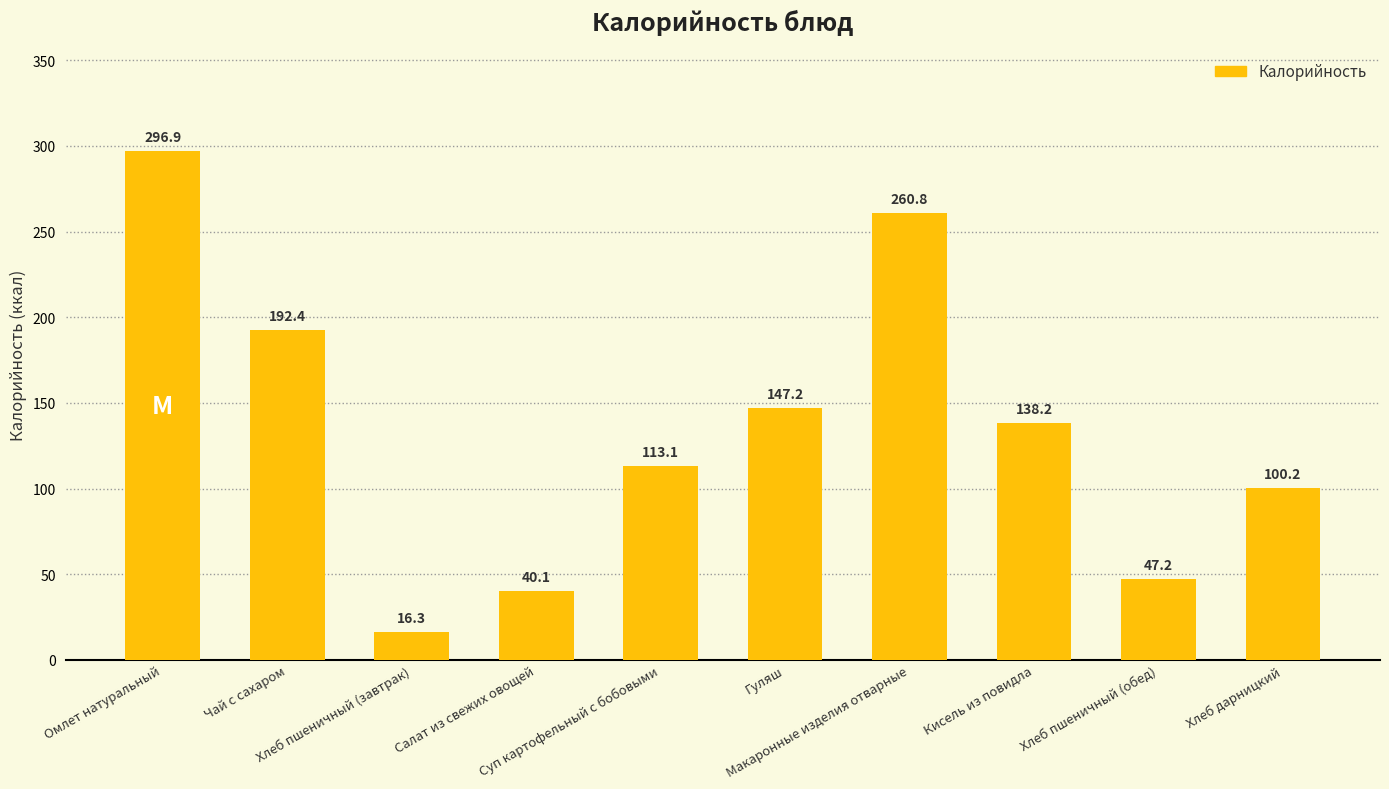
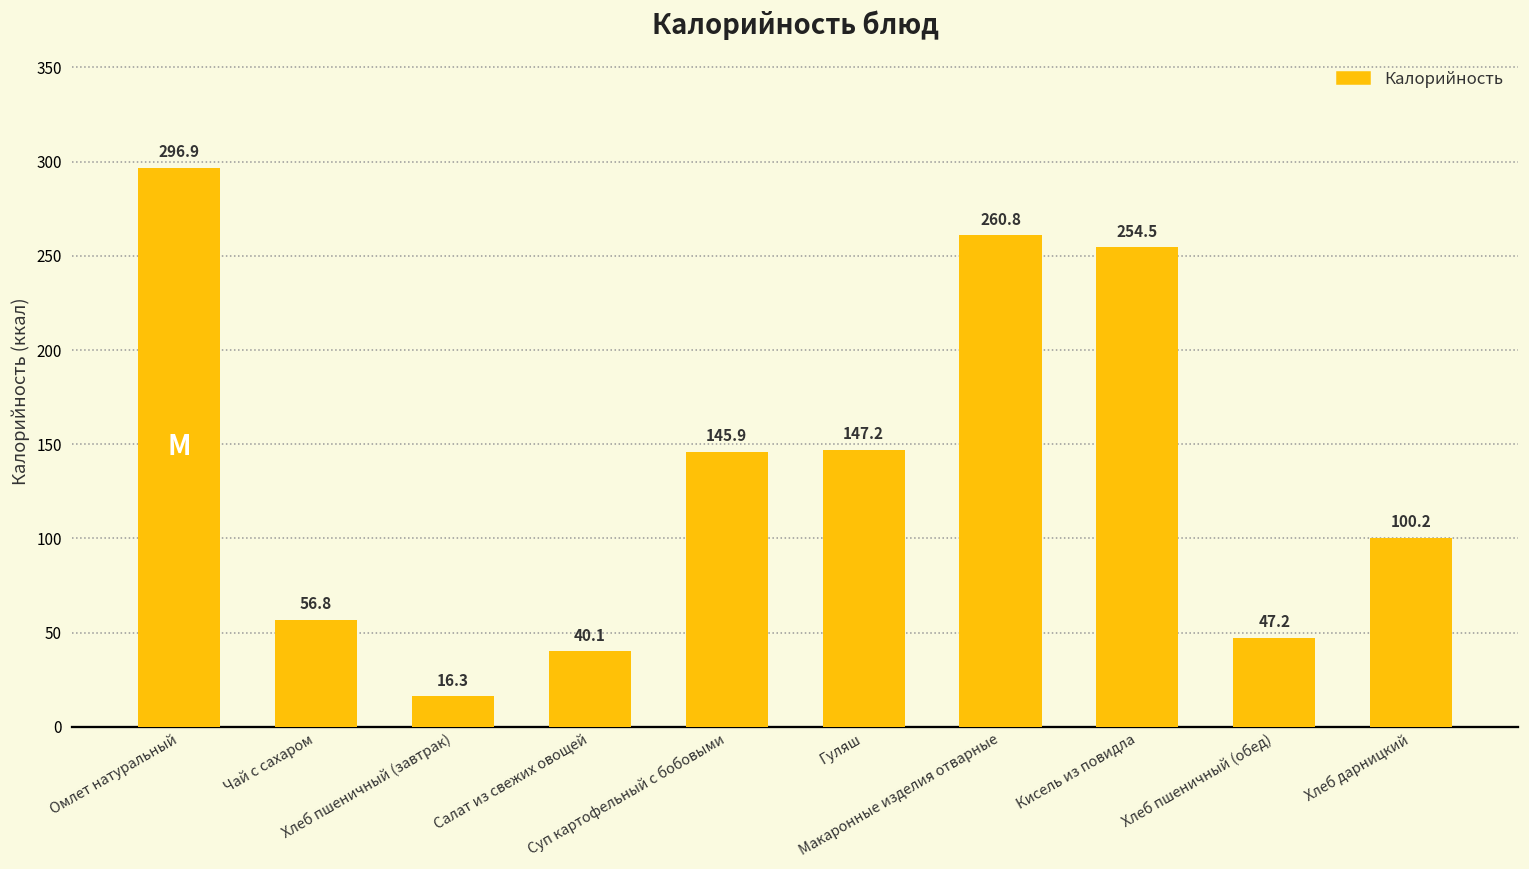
  {
    "Омлет натуральный": 296.9,
-   "Чай с сахаром": 192.4,
+   "Чай с сахаром": 56.8,
    "Хлеб пшеничный (завтрак)": 16.3,
    "Салат из свежих овощей": 40.1,
-   "Суп картофельный с бобовыми": 113.1,
+   "Суп картофельный с бобовыми": 145.9,
    "Гуляш": 147.2,
    "Макаронные изделия отварные": 260.8,
-   "Кисель из повидла": 138.2,
+   "Кисель из повидла": 254.5,
    "Хлеб пшеничный (обед)": 47.2,
    "Хлеб дарницкий": 100.2
  }
